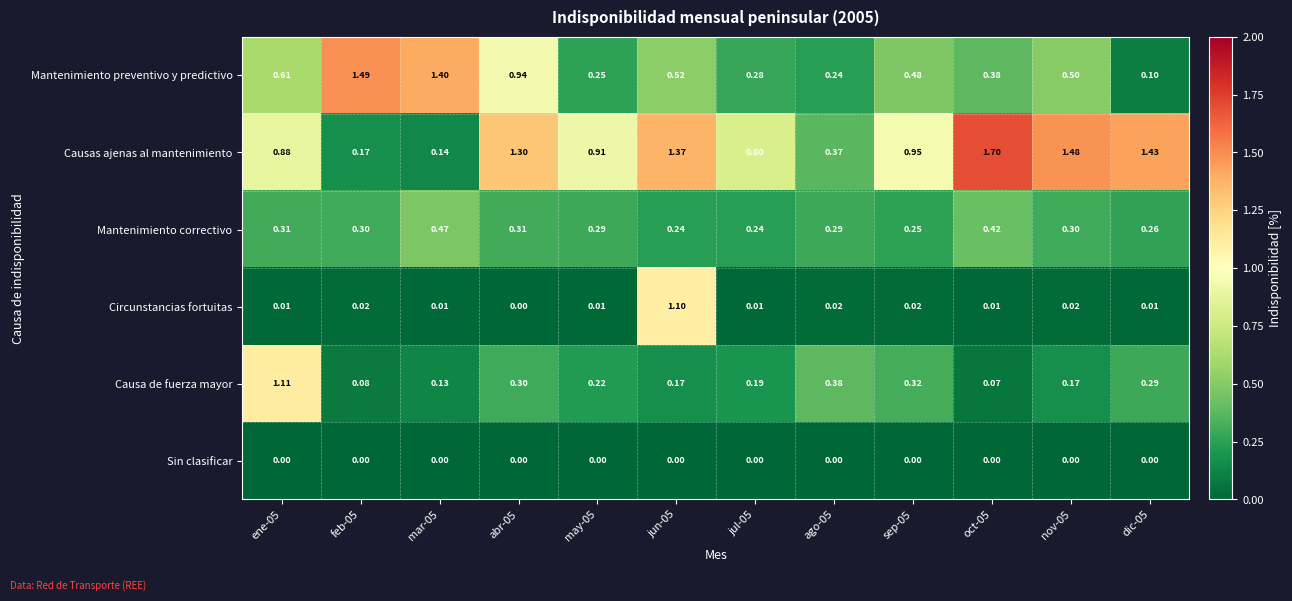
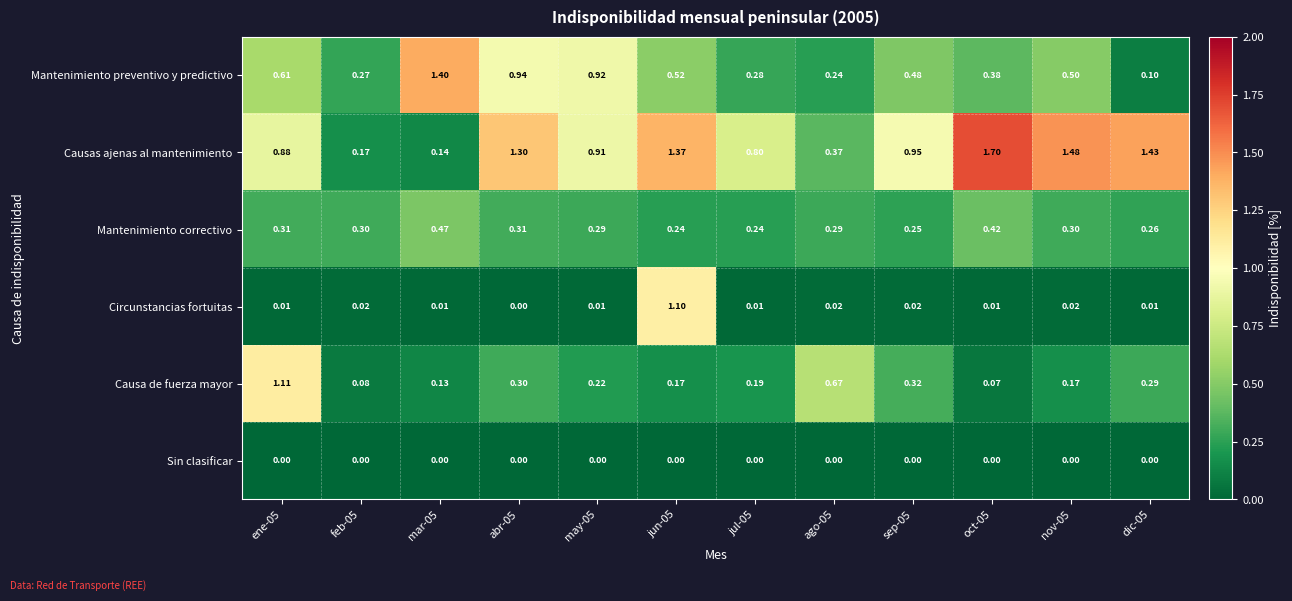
  {
    "Mantenimiento preventivo y predictivo": {
      "ene-05": 0.61,
-     "feb-05": 1.49,
+     "feb-05": 0.27,
      "mar-05": 1.40,
      "abr-05": 0.94,
-     "may-05": 0.25,
+     "may-05": 0.92,
      "jun-05": 0.52,
      "jul-05": 0.28,
      "ago-05": 0.24,
      "sep-05": 0.48,
      "oct-05": 0.38,
      "nov-05": 0.50,
      "dic-05": 0.10
    },
    "Causas ajenas al mantenimiento": {
      "ene-05": 0.88,
      "feb-05": 0.17,
      "mar-05": 0.14,
      "abr-05": 1.30,
      "may-05": 0.91,
      "jun-05": 1.37,
      "jul-05": 0.80,
      "ago-05": 0.37,
      "sep-05": 0.95,
      "oct-05": 1.70,
      "nov-05": 1.48,
      "dic-05": 1.43
    },
    "Mantenimiento correctivo": {
      "ene-05": 0.31,
      "feb-05": 0.30,
      "mar-05": 0.47,
      "abr-05": 0.31,
      "may-05": 0.29,
      "jun-05": 0.24,
      "jul-05": 0.24,
      "ago-05": 0.29,
      "sep-05": 0.25,
      "oct-05": 0.42,
      "nov-05": 0.30,
      "dic-05": 0.26
    },
    "Circunstancias fortuitas": {
      "ene-05": 0.01,
      "feb-05": 0.02,
      "mar-05": 0.01,
      "abr-05": 0.00,
      "may-05": 0.01,
      "jun-05": 1.10,
      "jul-05": 0.01,
      "ago-05": 0.02,
      "sep-05": 0.02,
      "oct-05": 0.01,
      "nov-05": 0.02,
      "dic-05": 0.01
    },
    "Causa de fuerza mayor": {
      "ene-05": 1.11,
      "feb-05": 0.08,
      "mar-05": 0.13,
      "abr-05": 0.30,
      "may-05": 0.22,
      "jun-05": 0.17,
      "jul-05": 0.19,
-     "ago-05": 0.38,
+     "ago-05": 0.67,
      "sep-05": 0.32,
      "oct-05": 0.07,
      "nov-05": 0.17,
      "dic-05": 0.29
    },
    "Sin clasificar": {
      "ene-05": 0.00,
      "feb-05": 0.00,
      "mar-05": 0.00,
      "abr-05": 0.00,
      "may-05": 0.00,
      "jun-05": 0.00,
      "jul-05": 0.00,
      "ago-05": 0.00,
      "sep-05": 0.00,
      "oct-05": 0.00,
      "nov-05": 0.00,
      "dic-05": 0.00
    }
  }
